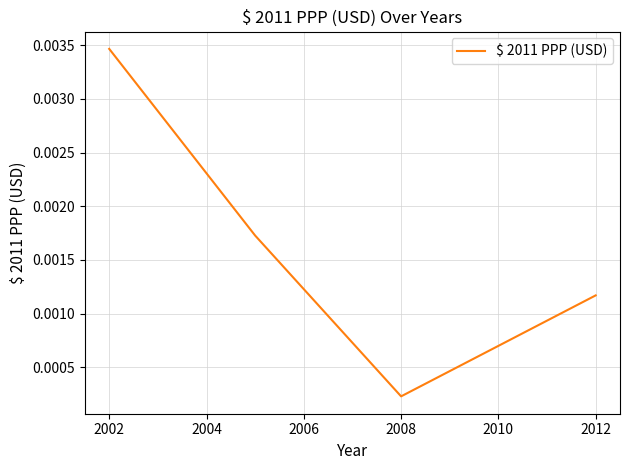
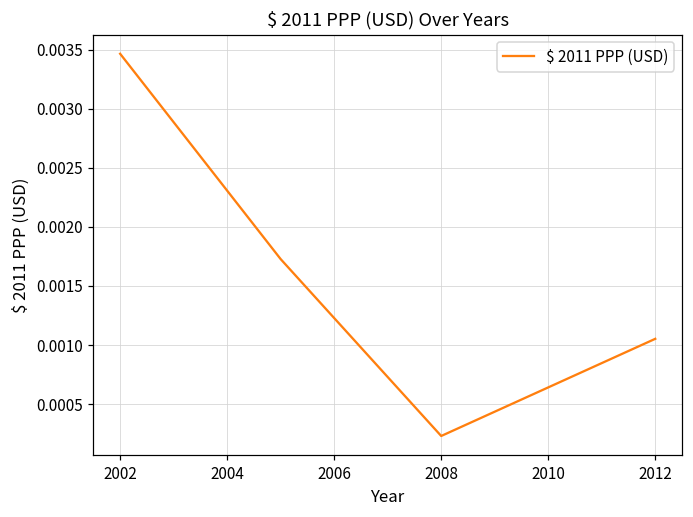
  {
    "2002": 0.00347,
    "2008": 0.00023,
-   "2012": 0.00117
+   "2012": 0.00105
  }
